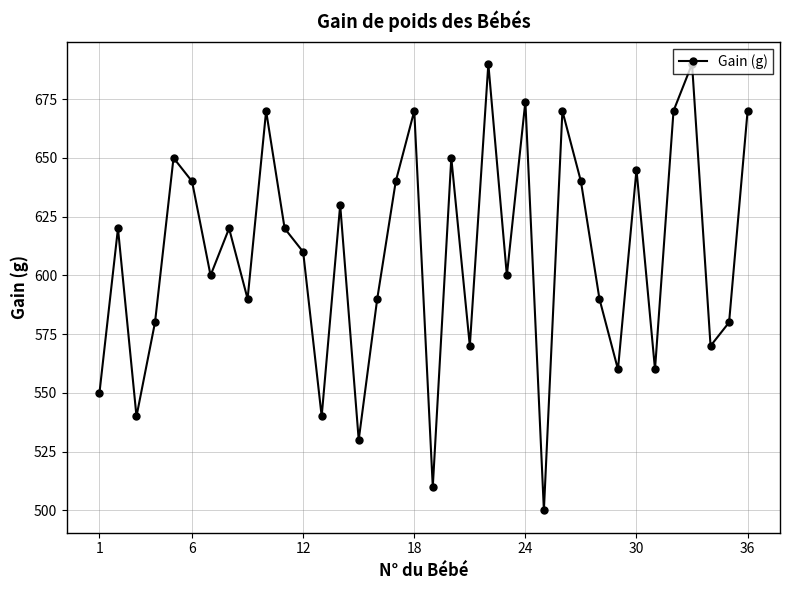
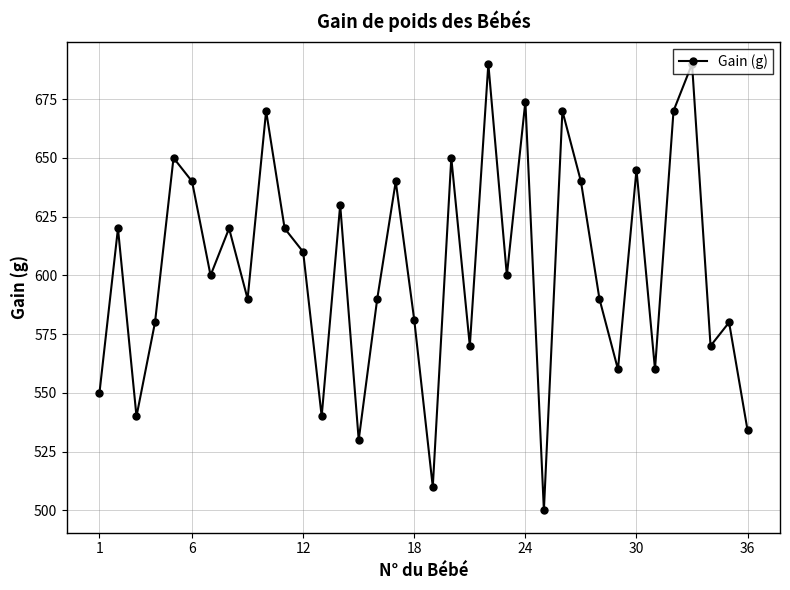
  {
    "1": 550,
    "6": 640,
    "12": 610,
-   "18": 670,
+   "18": 581,
    "24": 674,
    "30": 645,
-   "36": 670
+   "36": 534
  }
